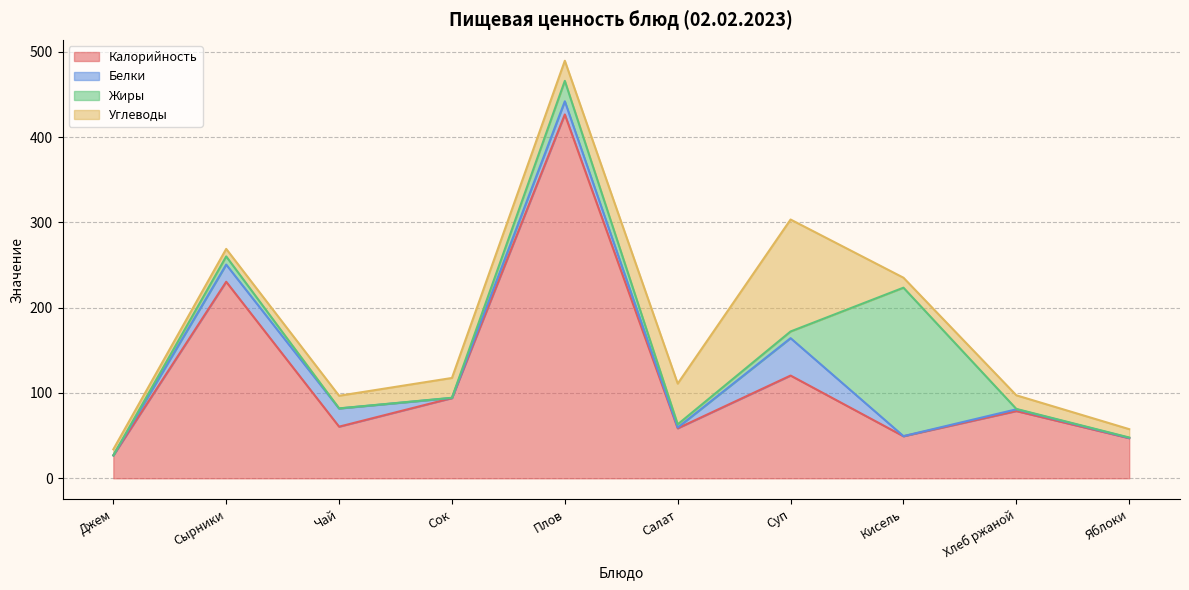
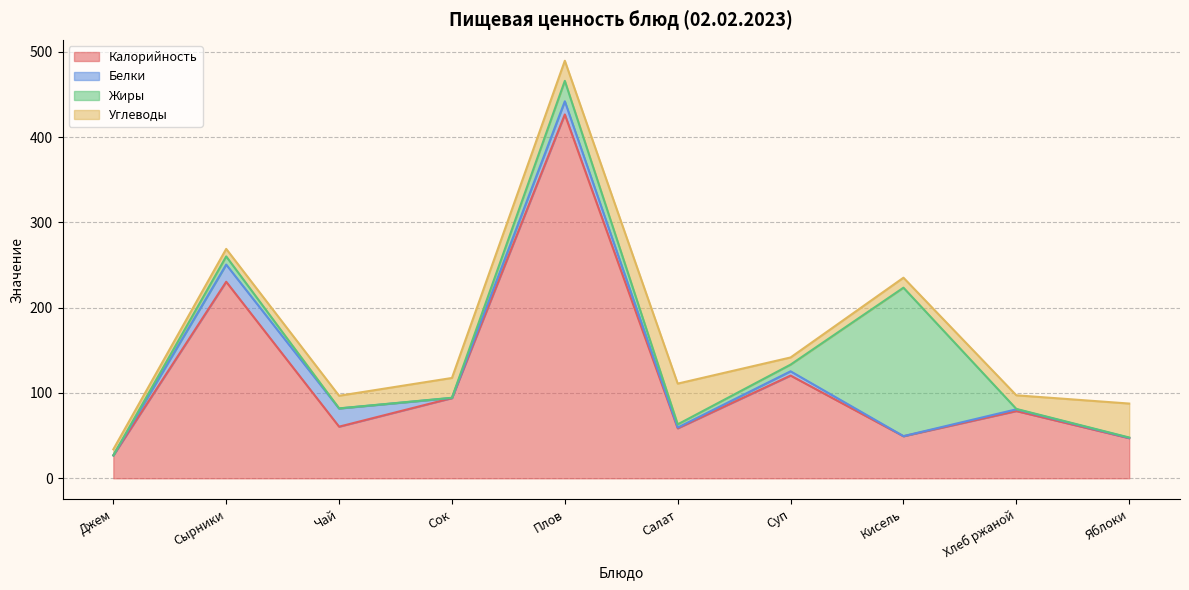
  {
    "Калорийность": {
      "Сырники": 230,
      "Чай": 60,
      "Плов": 430,
      "Суп": 120
    },
    "Белки": {
      "Сырники": 20,
      "Плов": 20,
-     "Суп": 40
+     "Суп": 0
    },
    "Жиры": {
      "Сырники": 10,
      "Плов": 20,
      "Салат": 0,
      "Суп": 10,
      "Кисель": 170
    },
    "Углеводы": {
      "Джем": 10,
      "Сырники": 10,
      "Чай": 10,
      "Сок": 20,
      "Плов": 20,
      "Салат": 50,
-     "Суп": 130,
+     "Суп": 10,
      "Кисель": 10,
      "Хлеб ржаной": 20,
-     "Яблоки": 10
+     "Яблоки": 40
    }
  }
